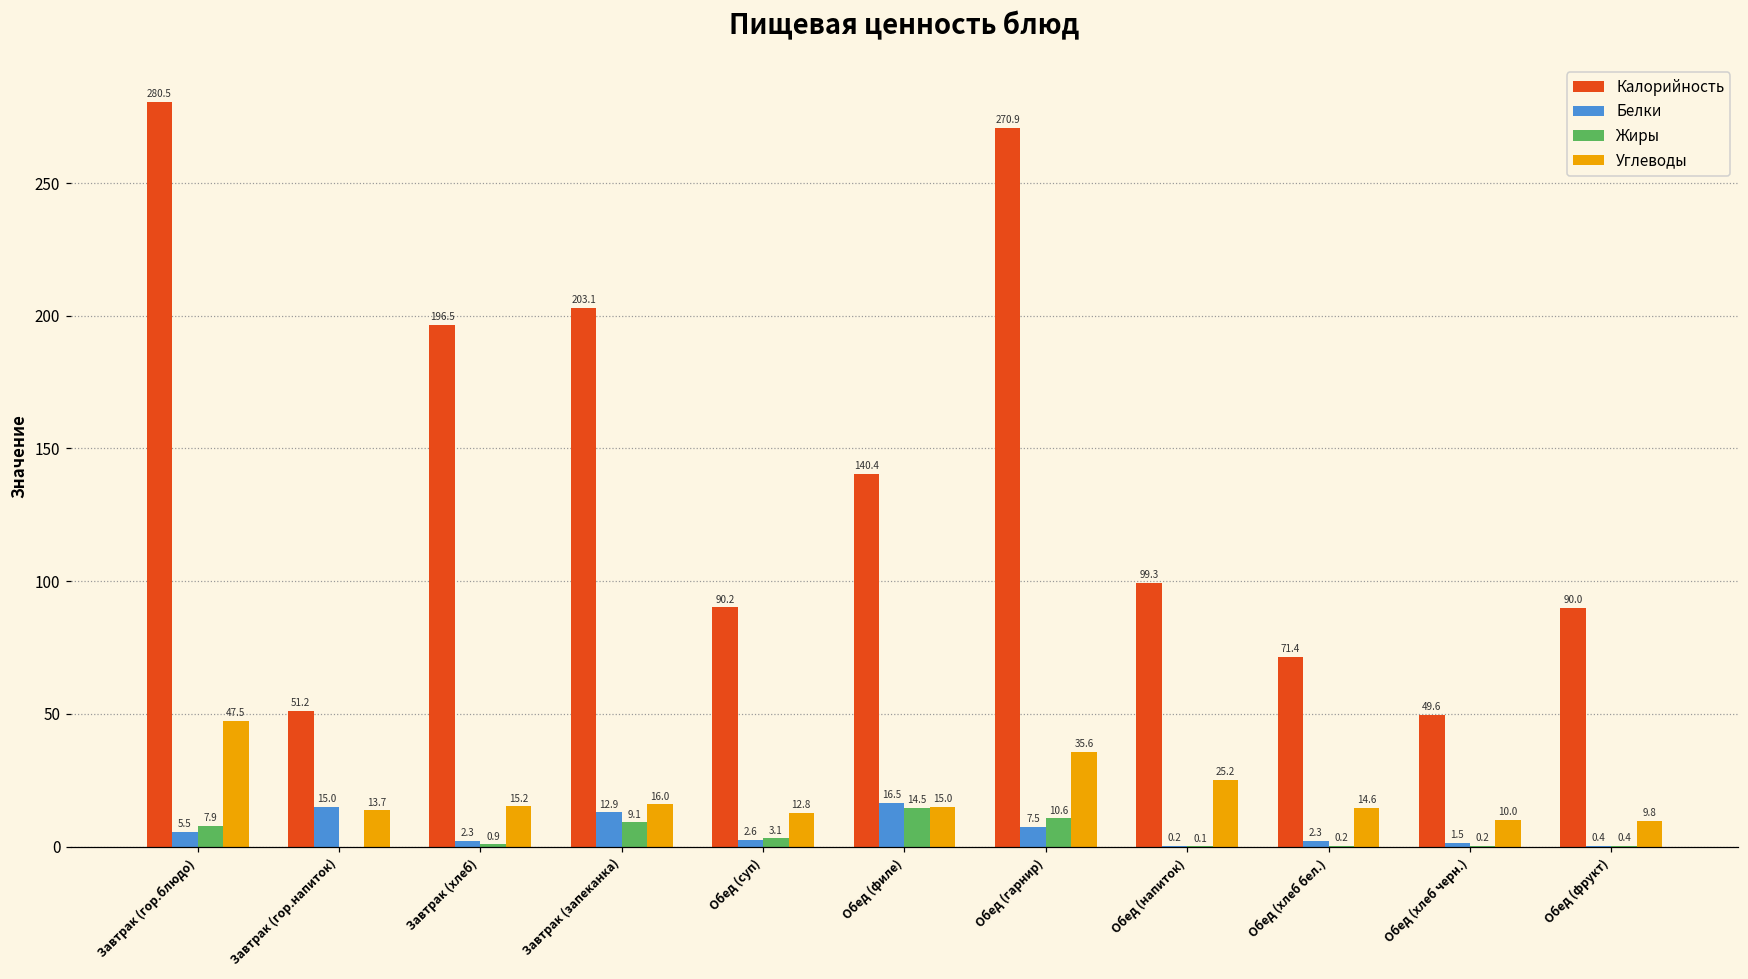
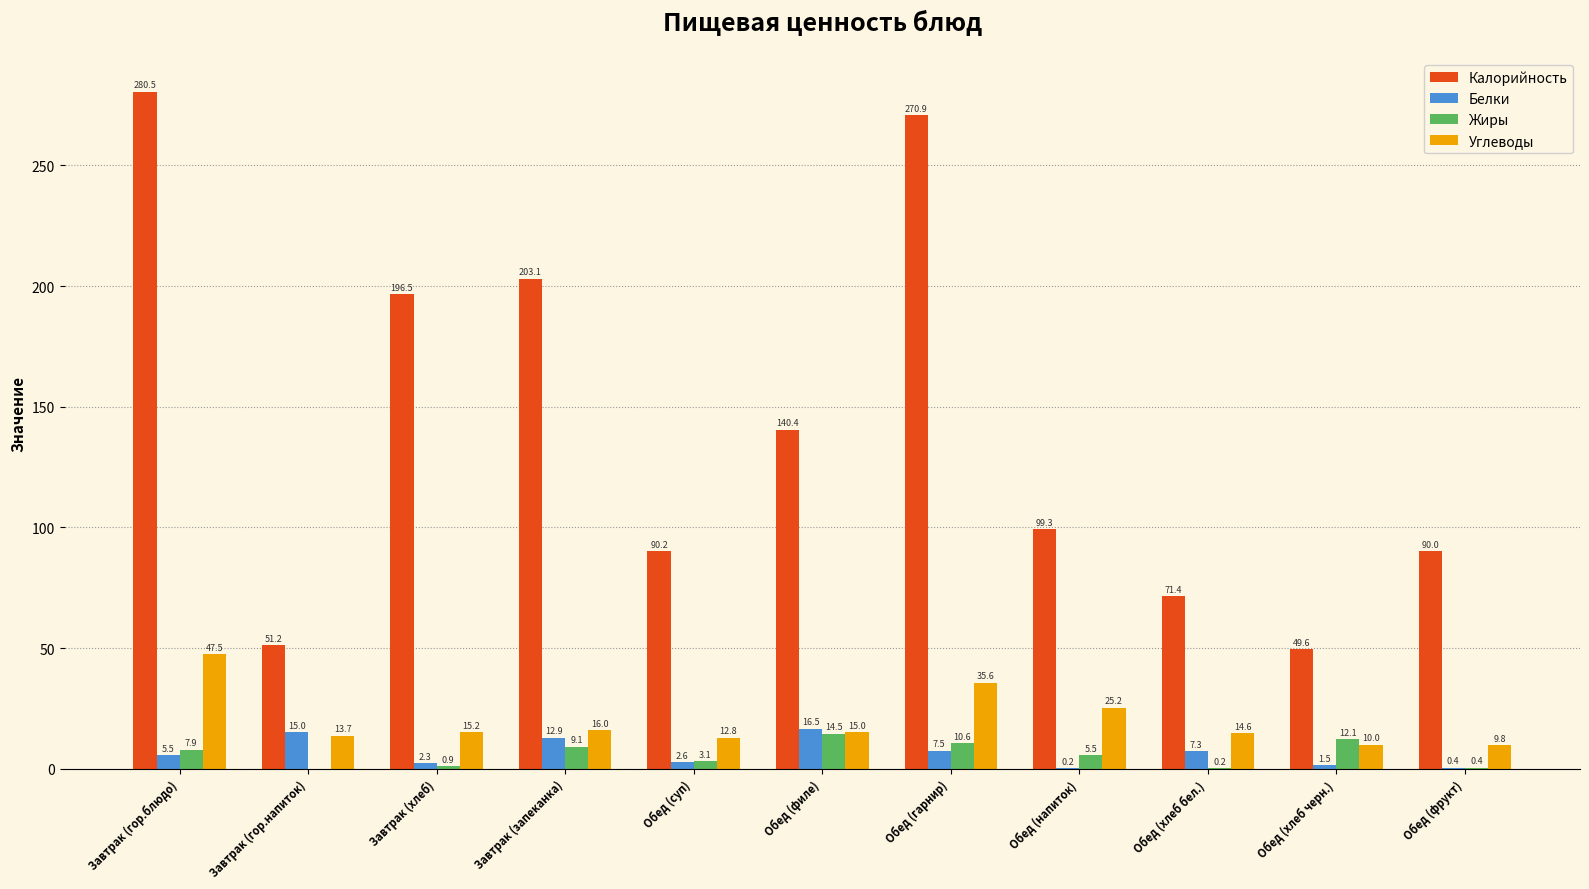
  {
    "Калорийность": {
      "Завтрак (гор.блюдо)": 280.5,
      "Завтрак (гор.напиток)": 51.2,
      "Завтрак (хлеб)": 196.5,
      "Завтрак (запеканка)": 203.1,
      "Обед (суп)": 90.2,
      "Обед (филе)": 140.4,
      "Обед (гарнир)": 270.9,
      "Обед (напиток)": 99.3,
      "Обед (хлеб бел.)": 71.4,
      "Обед (хлеб черн.)": 49.6,
      "Обед (фрукт)": 90.0
    },
    "Белки": {
      "Завтрак (гор.блюдо)": 5.5,
      "Завтрак (гор.напиток)": 15.0,
      "Завтрак (хлеб)": 2.3,
      "Завтрак (запеканка)": 12.9,
      "Обед (суп)": 2.6,
      "Обед (филе)": 16.5,
      "Обед (гарнир)": 7.5,
      "Обед (напиток)": 0.2,
-     "Обед (хлеб бел.)": 2.3,
+     "Обед (хлеб бел.)": 7.3,
      "Обед (хлеб черн.)": 1.5,
      "Обед (фрукт)": 0.4
    },
    "Жиры": {
      "Завтрак (гор.блюдо)": 7.9,
      "Завтрак (хлеб)": 0.9,
      "Завтрак (запеканка)": 9.1,
      "Обед (суп)": 3.1,
      "Обед (филе)": 14.5,
      "Обед (гарнир)": 10.6,
-     "Обед (напиток)": 0.1,
+     "Обед (напиток)": 5.5,
      "Обед (хлеб бел.)": 0.2,
-     "Обед (хлеб черн.)": 0.2,
+     "Обед (хлеб черн.)": 12.1,
      "Обед (фрукт)": 0.4
    },
    "Углеводы": {
      "Завтрак (гор.блюдо)": 47.5,
      "Завтрак (гор.напиток)": 13.7,
      "Завтрак (хлеб)": 15.2,
      "Завтрак (запеканка)": 16.0,
      "Обед (суп)": 12.8,
      "Обед (филе)": 15.0,
      "Обед (гарнир)": 35.6,
      "Обед (напиток)": 25.2,
      "Обед (хлеб бел.)": 14.6,
      "Обед (хлеб черн.)": 10.0,
      "Обед (фрукт)": 9.8
    }
  }
